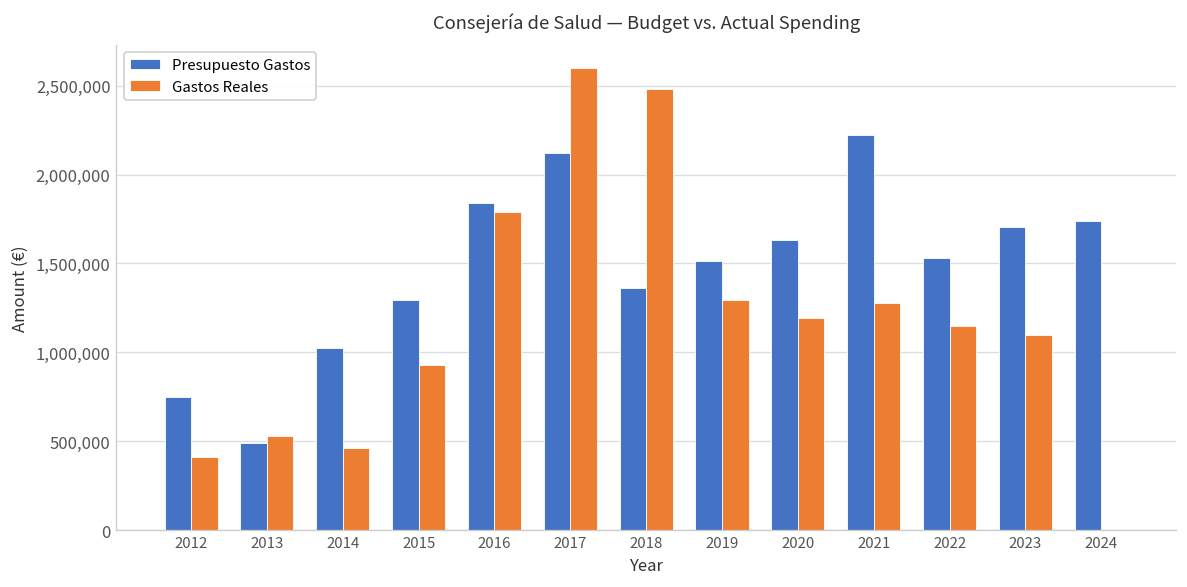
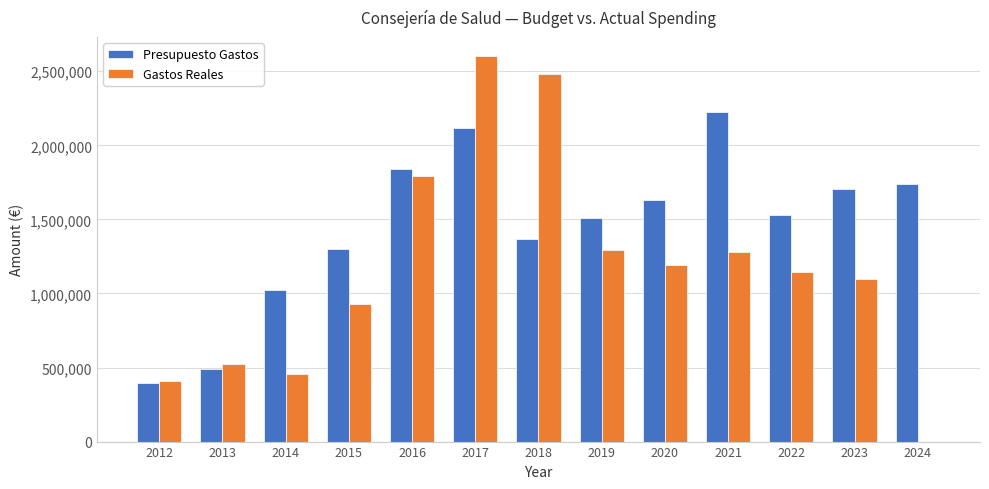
  {
    "Presupuesto Gastos": {
-     "2012": "750,000",
+     "2012": "400,000",
      "2013": "490,000",
      "2014": "1,020,000",
      "2015": "1,300,000",
      "2016": "1,840,000",
      "2017": "2,120,000",
      "2018": "1,360,000",
      "2019": "1,510,000",
      "2020": "1,630,000",
      "2021": "2,220,000",
      "2022": "1,530,000",
      "2023": "1,710,000",
      "2024": "1,740,000"
    },
    "Gastos Reales": {
      "2012": "410,000",
      "2013": "530,000",
      "2014": "460,000",
      "2015": "930,000",
      "2016": "1,790,000",
      "2017": "2,600,000",
      "2018": "2,480,000",
      "2019": "1,300,000",
      "2020": "1,190,000",
      "2021": "1,280,000",
      "2022": "1,150,000",
      "2023": "1,100,000",
      "2024": "0"
    }
  }
